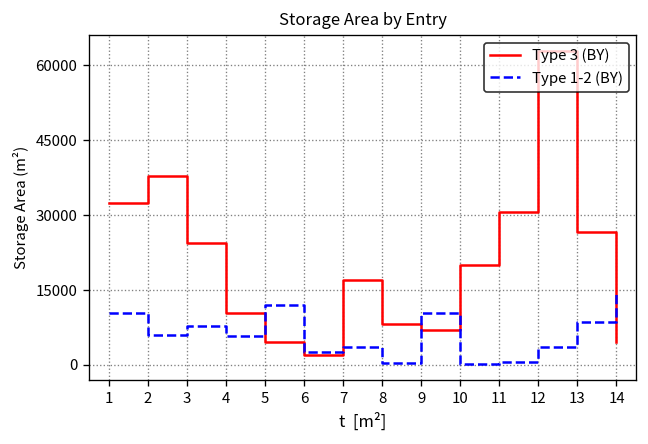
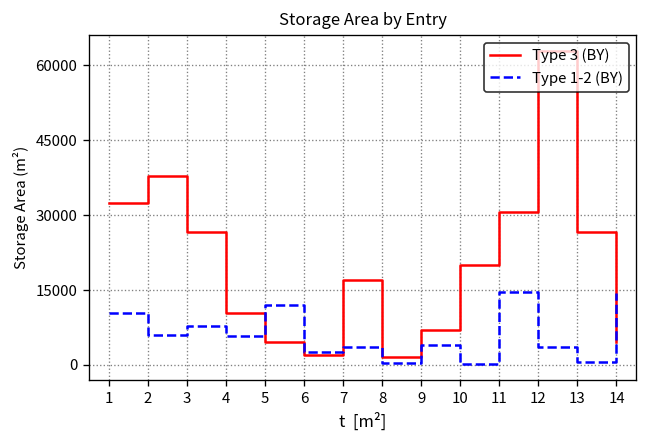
  {
    "Type 3 (BY)": {
      "1": 32000,
      "2": 38000,
-     "3": 24000,
+     "3": 27000,
      "4": 10000,
      "5": 5000,
      "6": 2000,
      "7": 17000,
-     "8": 8000,
+     "8": 2000,
      "9": 7000,
      "10": 20000,
      "11": 31000,
      "13": 27000,
      "14": 5000
    },
    "Type 1-2 (BY)": {
      "1": 10000,
      "2": 6000,
      "3": 8000,
      "4": 6000,
      "5": 12000,
      "6": 3000,
      "7": 4000,
      "8": 0,
-     "9": 10000,
+     "9": 4000,
      "10": 0,
-     "11": 0,
+     "11": 15000,
      "12": 4000,
-     "13": 9000,
+     "13": 1000,
      "14": 14000
    }
  }
